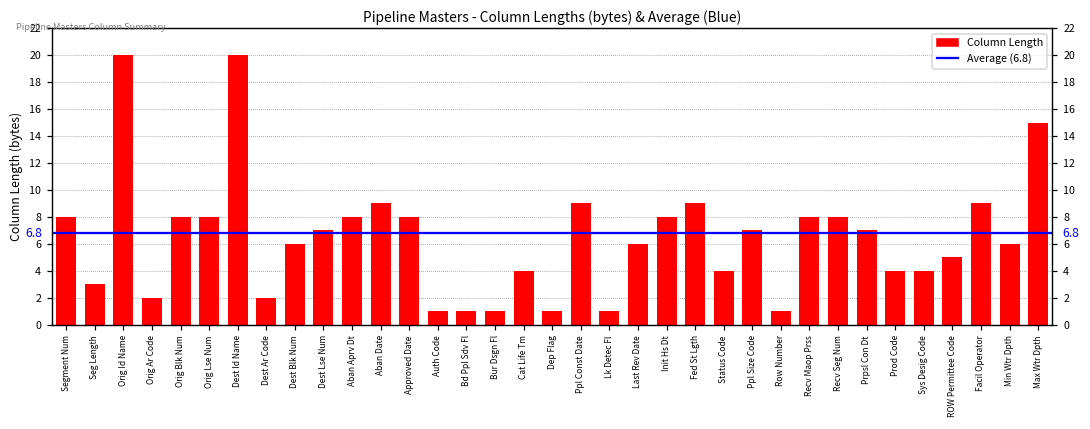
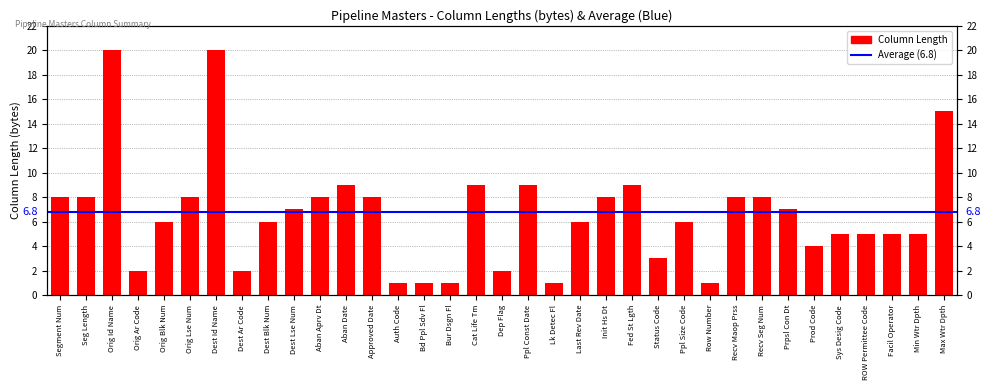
  {
-   "Seg Length": 3,
+   "Seg Length": 8,
    "Orig Id Name": 20,
    "Orig Ar Code": 2,
-   "Orig Blk Num": 8,
+   "Orig Blk Num": 6,
    "Orig Lse Num": 8,
    "Dest Id Name": 20,
    "Dest Ar Code": 2,
    "Dest Blk Num": 6,
    "Dest Lse Num": 7,
    "Aban Aprv Dt": 8,
    "Aban Date": 9,
    "Approved Date": 8,
    "Auth Code": 1,
    "Bd Ppl Sdv Fl": 1,
    "Bur Dsgn Fl": 1,
-   "Cat Life Tm": 4,
-   "Dep Flag": 1,
+   "Cat Life Tm": 9,
+   "Dep Flag": 2,
    "Ppl Const Date": 9,
    "Lk Detec Fl": 1,
    "Last Rev Date": 6,
    "Init Hs Dt": 8,
    "Fed St Lgth": 9,
-   "Status Code": 4,
-   "Ppl Size Code": 7,
+   "Status Code": 3,
+   "Ppl Size Code": 6,
    "Row Number": 1,
    "Recv Maop Prss": 8,
    "Recv Seg Num": 8,
    "Prpsl Con Dt": 7,
    "Prod Code": 4,
-   "Sys Desig Code": 4,
+   "Sys Desig Code": 5,
    "ROW Permittee Code": 5,
-   "Facil Operator": 9,
-   "Min Wtr Dpth": 6,
+   "Facil Operator": 5,
+   "Min Wtr Dpth": 5,
    "Max Wtr Dpth": 15
  }
